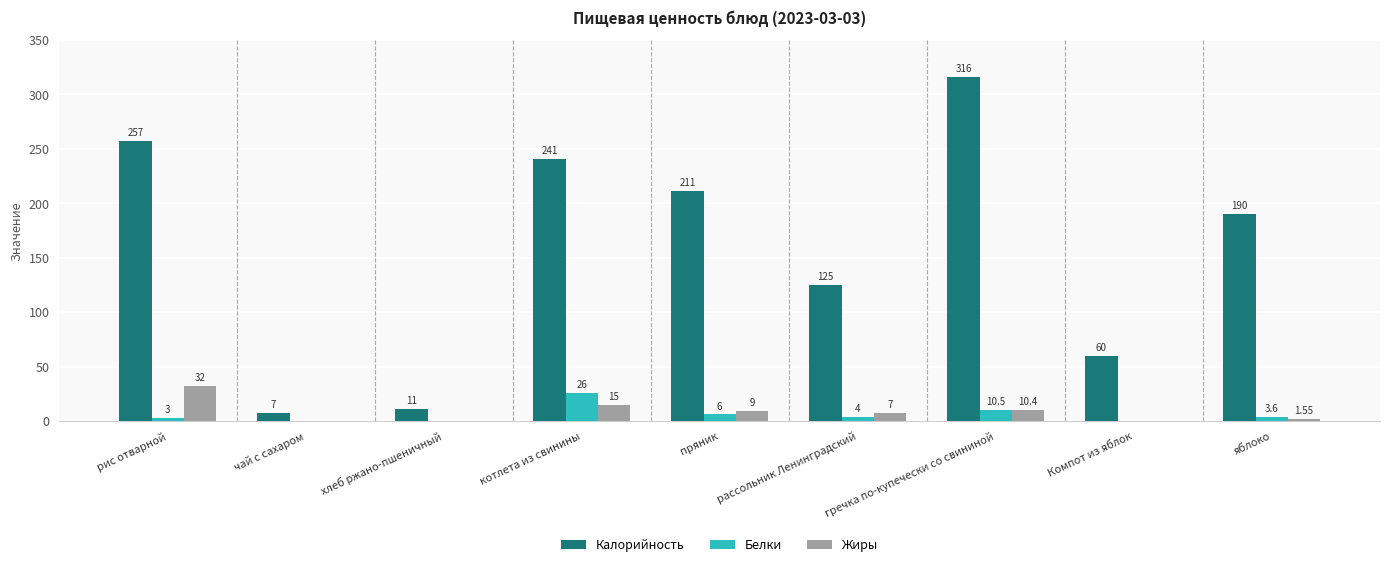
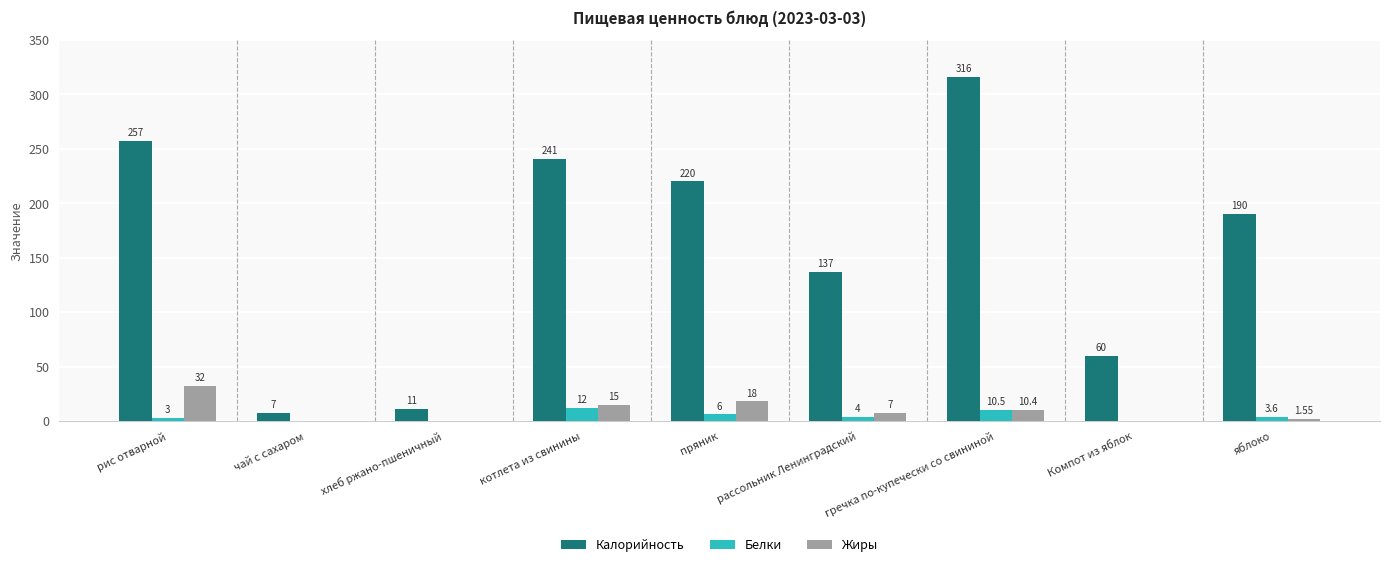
  {
    "Калорийность": {
      "рис отварной": 257,
      "чай с сахаром": 7,
      "хлеб ржано-пшеничный": 11,
      "котлета из свинины": 241,
-     "пряник": 211,
-     "рассольник Ленинградский": 125,
+     "пряник": 220,
+     "рассольник Ленинградский": 137,
      "гречка по-купечески со свининой": 316,
      "Компот из яблок": 60,
      "яблоко": 190
    },
    "Белки": {
      "рис отварной": 3,
-     "котлета из свинины": 26,
+     "котлета из свинины": 12,
      "пряник": 6,
      "рассольник Ленинградский": 4,
      "гречка по-купечески со свининой": 10.5,
      "яблоко": 3.6
    },
    "Жиры": {
      "рис отварной": 32,
      "котлета из свинины": 15,
-     "пряник": 9,
+     "пряник": 18,
      "рассольник Ленинградский": 7,
      "гречка по-купечески со свининой": 10.4,
      "яблоко": 1.55
    }
  }
